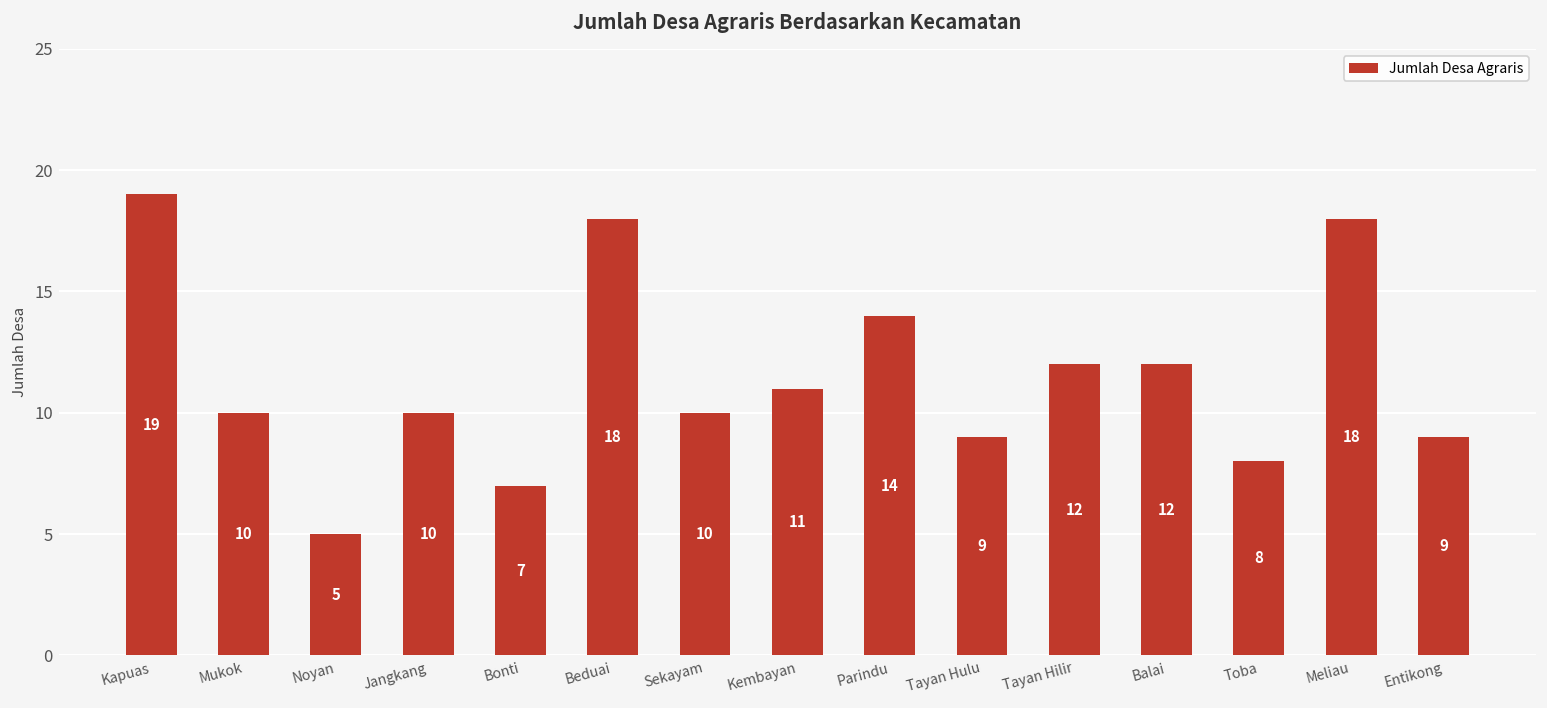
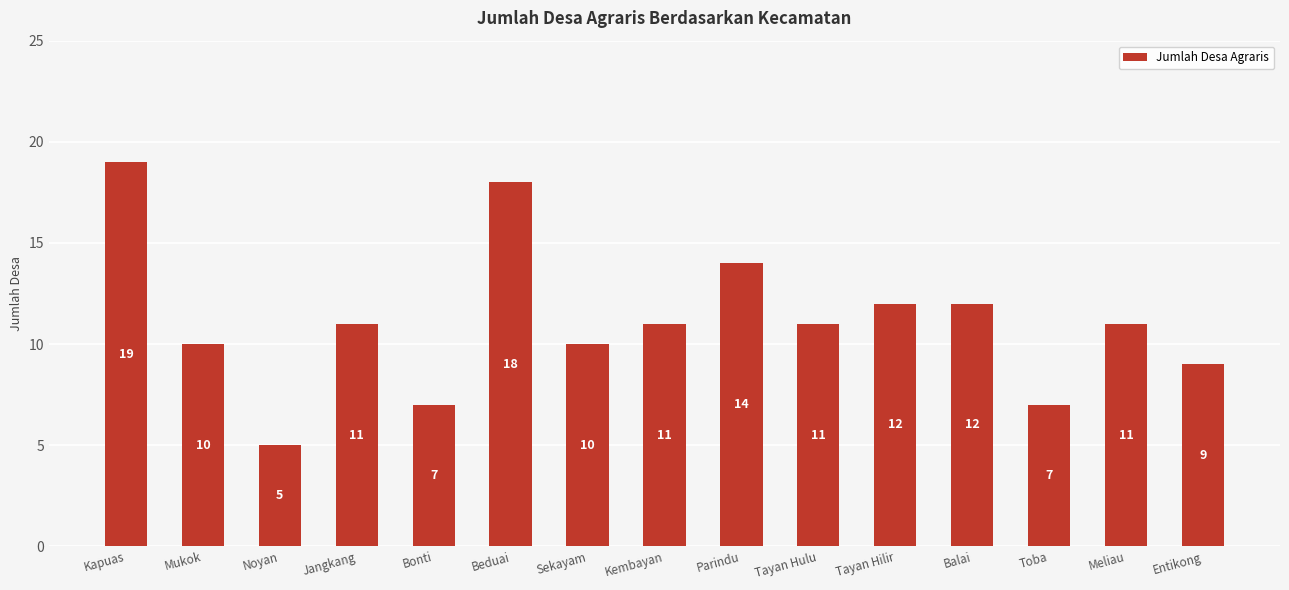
  {
    "Kapuas": 19,
    "Mukok": 10,
    "Noyan": 5,
-   "Jangkang": 10,
+   "Jangkang": 11,
    "Bonti": 7,
    "Beduai": 18,
    "Sekayam": 10,
    "Kembayan": 11,
    "Parindu": 14,
-   "Tayan Hulu": 9,
+   "Tayan Hulu": 11,
    "Tayan Hilir": 12,
    "Balai": 12,
-   "Toba": 8,
-   "Meliau": 18,
+   "Toba": 7,
+   "Meliau": 11,
    "Entikong": 9
  }
